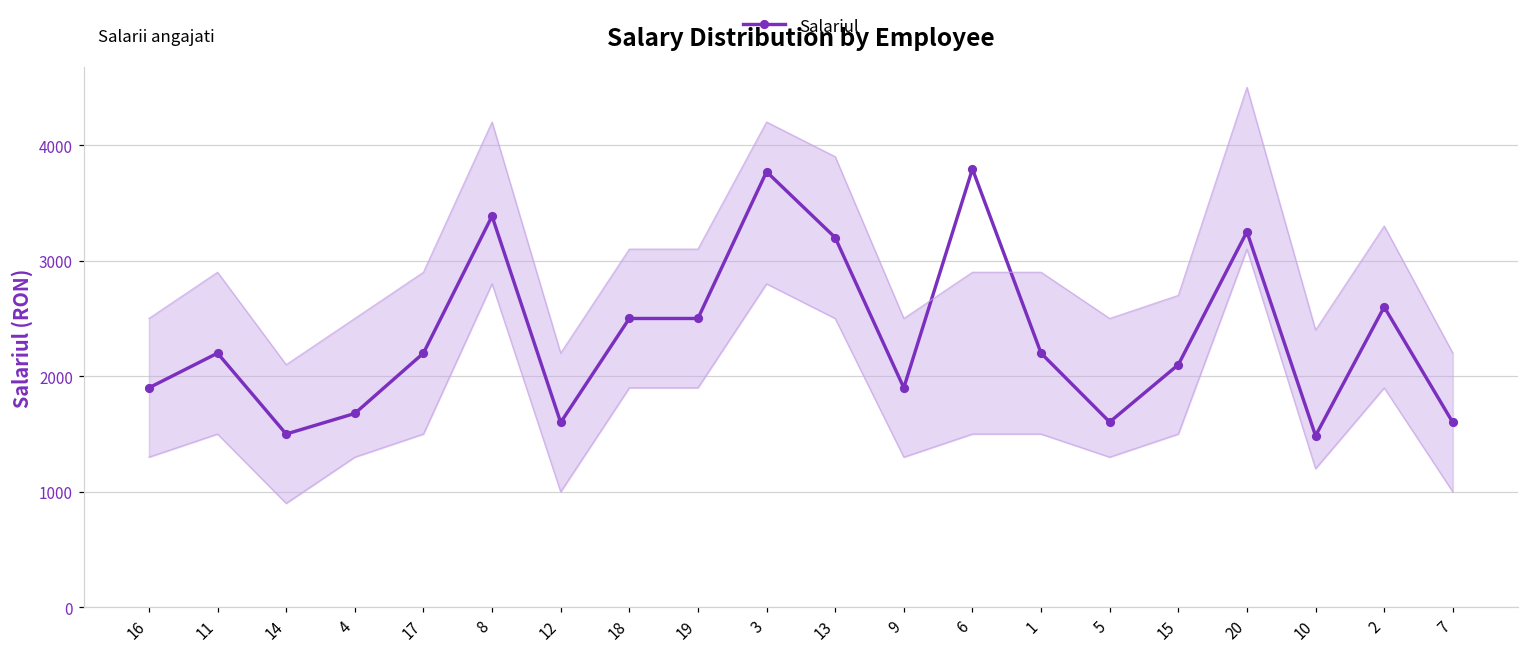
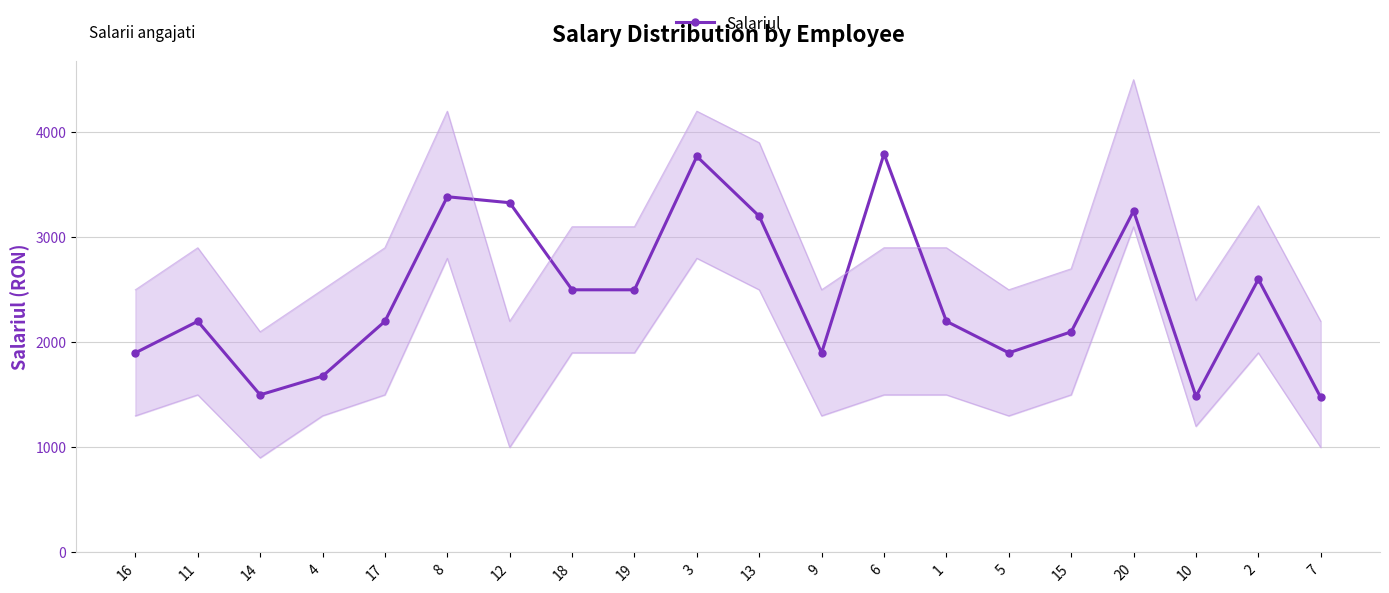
  {
    "Salariul": {
      "16": 1900,
      "11": 2200,
      "14": 1500,
      "4": 1680,
      "17": 2200,
      "8": 3390,
-     "12": 1600,
+     "12": 3330,
      "18": 2500,
      "19": 2500,
      "3": 3770,
      "13": 3200,
      "9": 1900,
      "6": 3790,
      "1": 2200,
-     "5": 1600,
+     "5": 1900,
      "15": 2100,
      "20": 3250,
      "10": 1490,
      "2": 2600,
-     "7": 1600
+     "7": 1480
    }
  }
